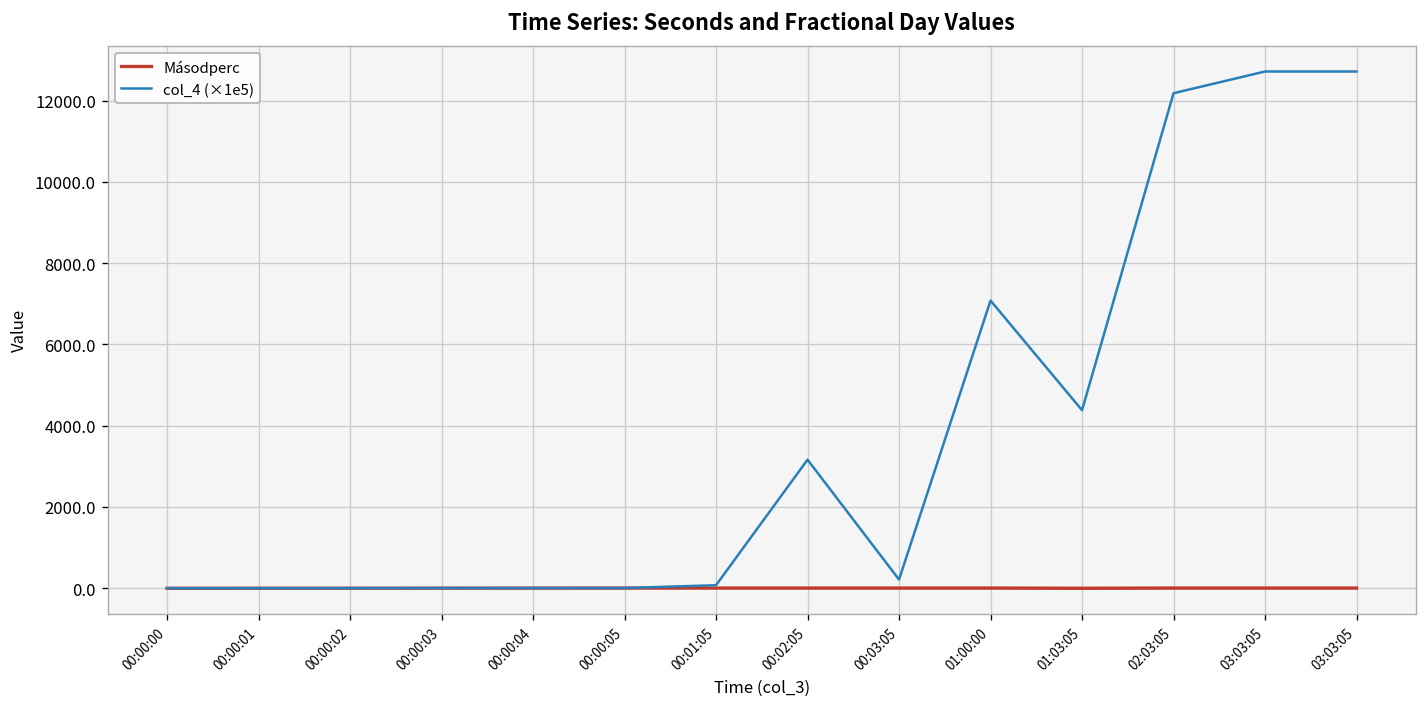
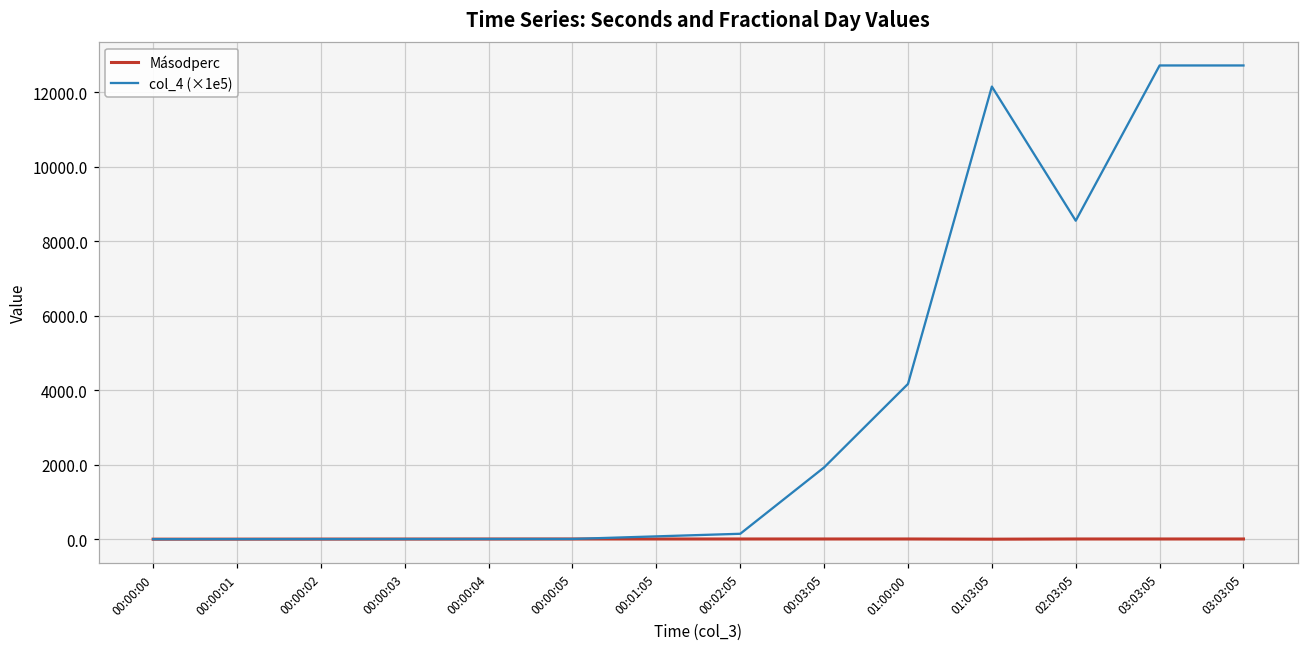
  {
    "Másodperc": {
      "00:02:05": 0,
      "00:03:05": 0,
      "01:00:00": 0,
      "01:03:05": 0,
      "02:03:05": 0
    },
    "col_4 (×1e5)": {
-     "00:02:05": 3200,
-     "00:03:05": 200,
-     "01:00:00": 7100,
-     "01:03:05": 4400,
-     "02:03:05": 12200
+     "00:02:05": 100,
+     "00:03:05": 1900,
+     "01:00:00": 4200,
+     "01:03:05": 12100,
+     "02:03:05": 8500
    }
  }
